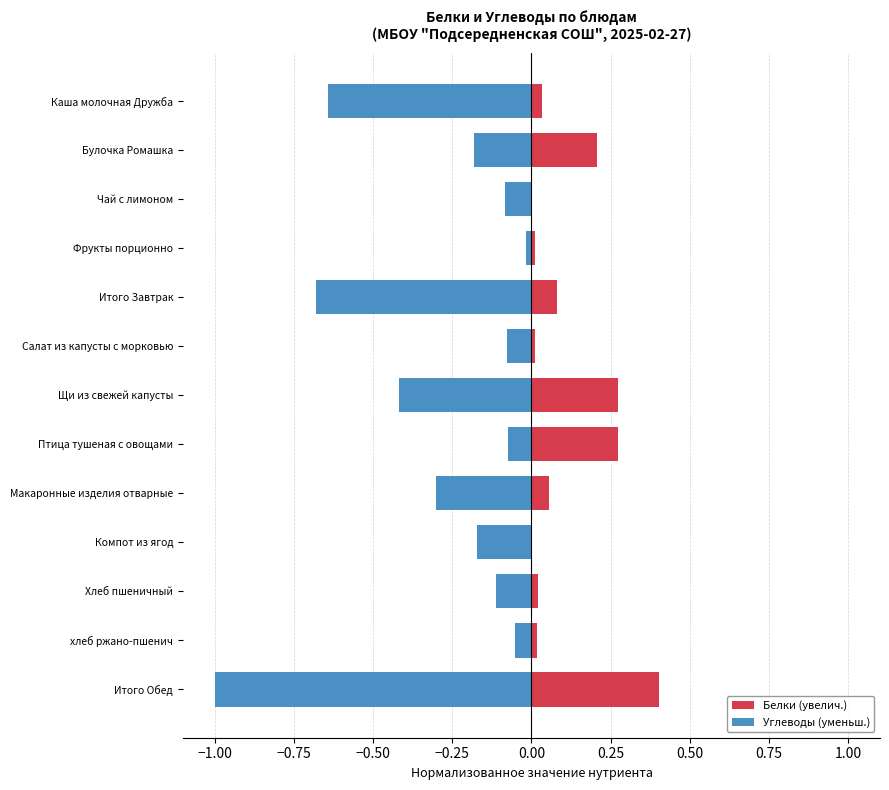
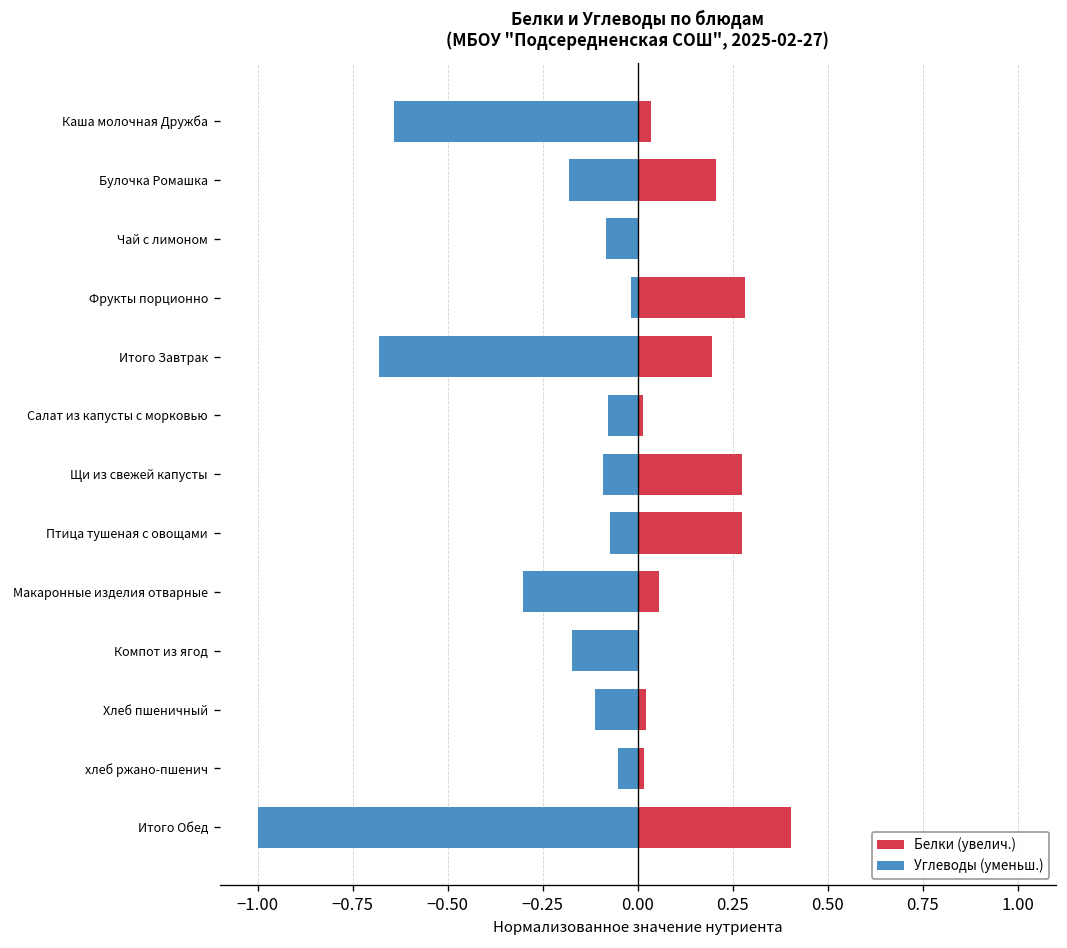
  {
    "Белки (увелич.)": {
      "Каша молочная Дружба": 0.03,
      "Булочка Ромашка": 0.21,
-     "Фрукты порционно": 0.01,
-     "Итого Завтрак": 0.08,
+     "Фрукты порционно": 0.28,
+     "Итого Завтрак": 0.19,
      "Салат из капусты с морковью": 0.01,
      "Щи из свежей капусты": 0.27,
      "Птица тушеная с овощами": 0.27,
      "Макаронные изделия отварные": 0.06,
      "Хлеб пшеничный": 0.02,
      "хлеб ржано-пшенич": 0.02,
      "Итого Обед": 0.40
    },
    "Углеводы (уменьш.)": {
      "Каша молочная Дружба": -0.64,
      "Булочка Ромашка": -0.18,
      "Чай с лимоном": -0.08,
      "Фрукты порционно": -0.02,
      "Итого Завтрак": -0.68,
      "Салат из капусты с морковью": -0.08,
-     "Щи из свежей капусты": -0.42,
+     "Щи из свежей капусты": -0.09,
      "Птица тушеная с овощами": -0.07,
      "Макаронные изделия отварные": -0.30,
      "Компот из ягод": -0.17,
      "Хлеб пшеничный": -0.11,
      "хлеб ржано-пшенич": -0.05,
      "Итого Обед": -1.00
    }
  }
